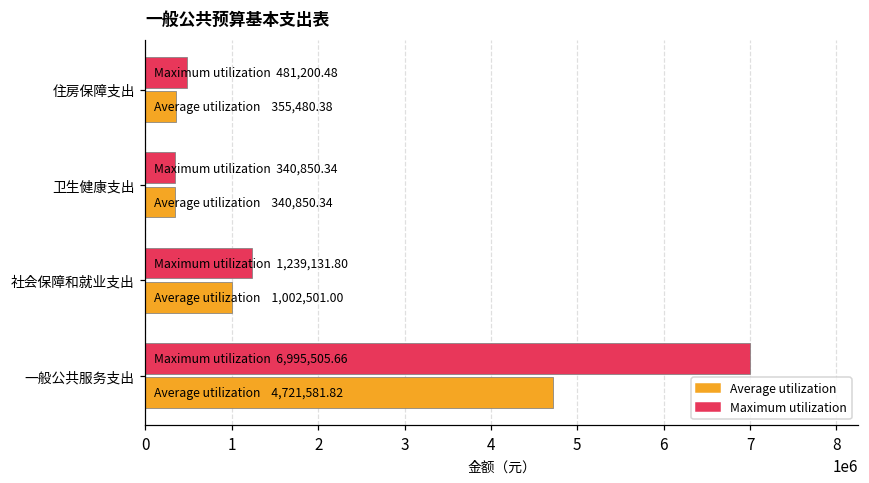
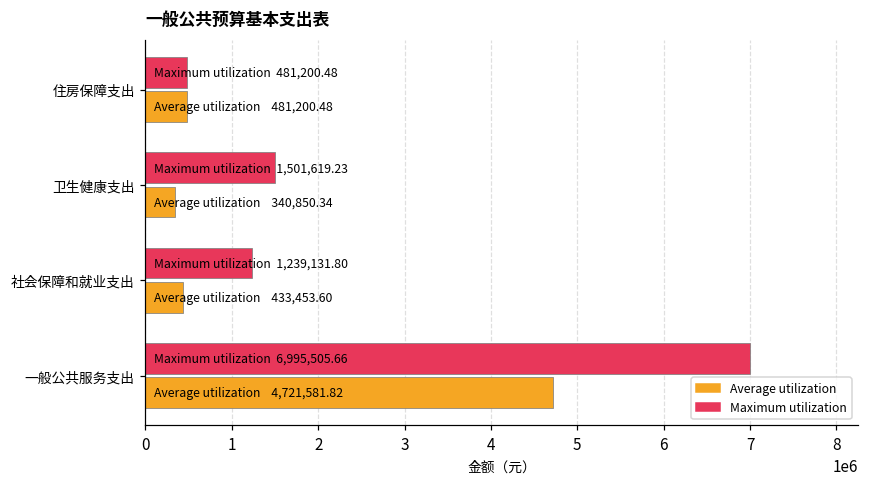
  {
    "Maximum utilization": {
      "住房保障支出": "481,200.48",
-     "卫生健康支出": "340,850.34",
+     "卫生健康支出": "1,501,619.23",
      "社会保障和就业支出": "1,239,131.80",
      "一般公共服务支出": "6,995,505.66"
    },
    "Average utilization": {
-     "住房保障支出": "355,480.38",
+     "住房保障支出": "481,200.48",
      "卫生健康支出": "340,850.34",
-     "社会保障和就业支出": "1,002,501.00",
+     "社会保障和就业支出": "433,453.60",
      "一般公共服务支出": "4,721,581.82"
    }
  }
